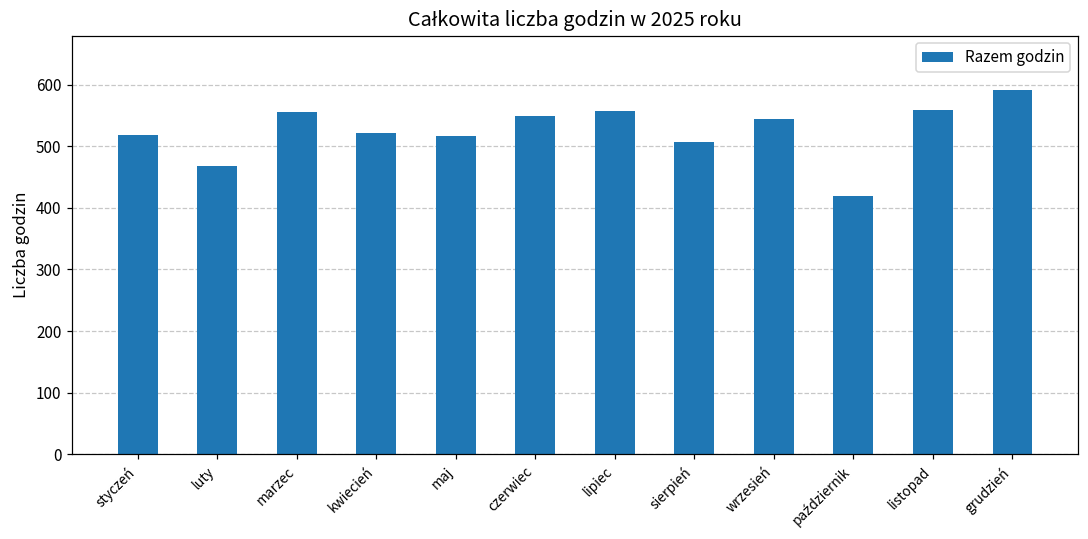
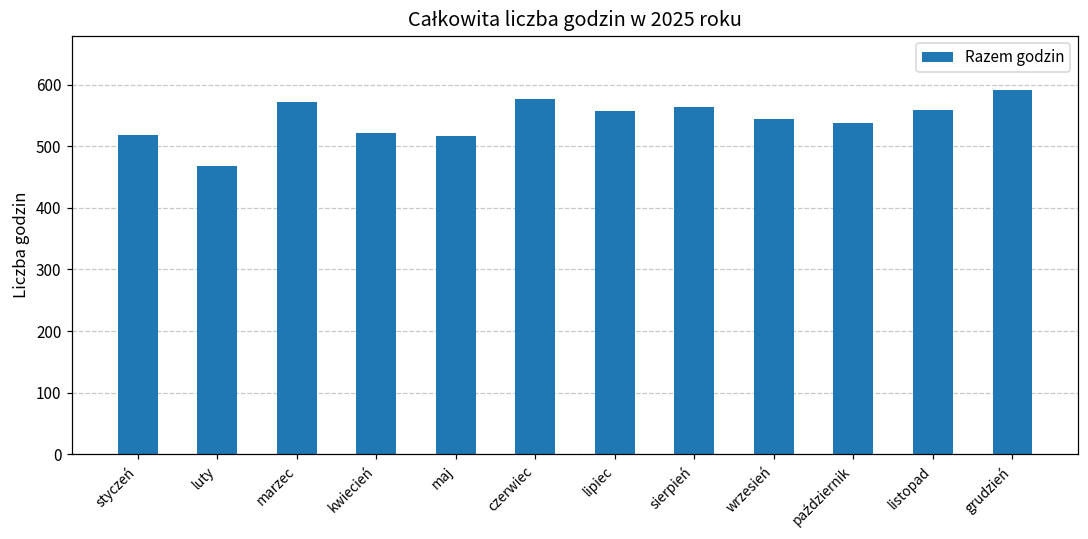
  {
    "styczeń": 520,
    "luty": 470,
-   "marzec": 560,
+   "marzec": 570,
    "kwiecień": 520,
    "maj": 520,
-   "czerwiec": 550,
+   "czerwiec": 580,
    "lipiec": 560,
-   "sierpień": 510,
+   "sierpień": 560,
    "wrzesień": 540,
-   "październik": 420,
+   "październik": 540,
    "listopad": 560,
    "grudzień": 590
  }
